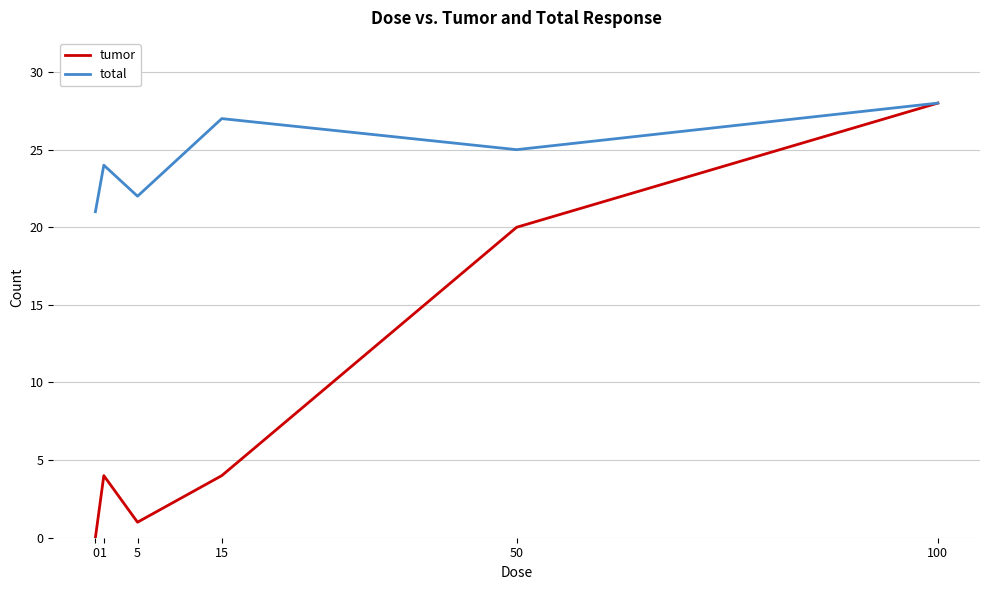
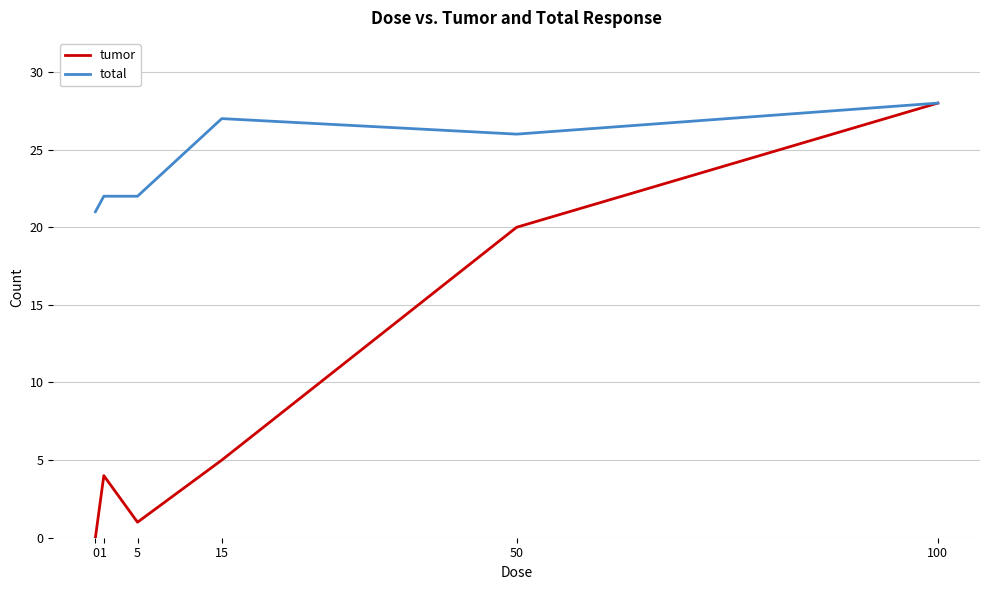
  {
    "tumor": {
      "0": 0,
      "1": 4,
      "5": 1,
-     "15": 4,
+     "15": 5,
      "50": 20
    },
    "total": {
      "0": 21,
-     "1": 24,
+     "1": 22,
      "5": 22,
      "15": 27,
-     "50": 25
+     "50": 26
    }
  }
